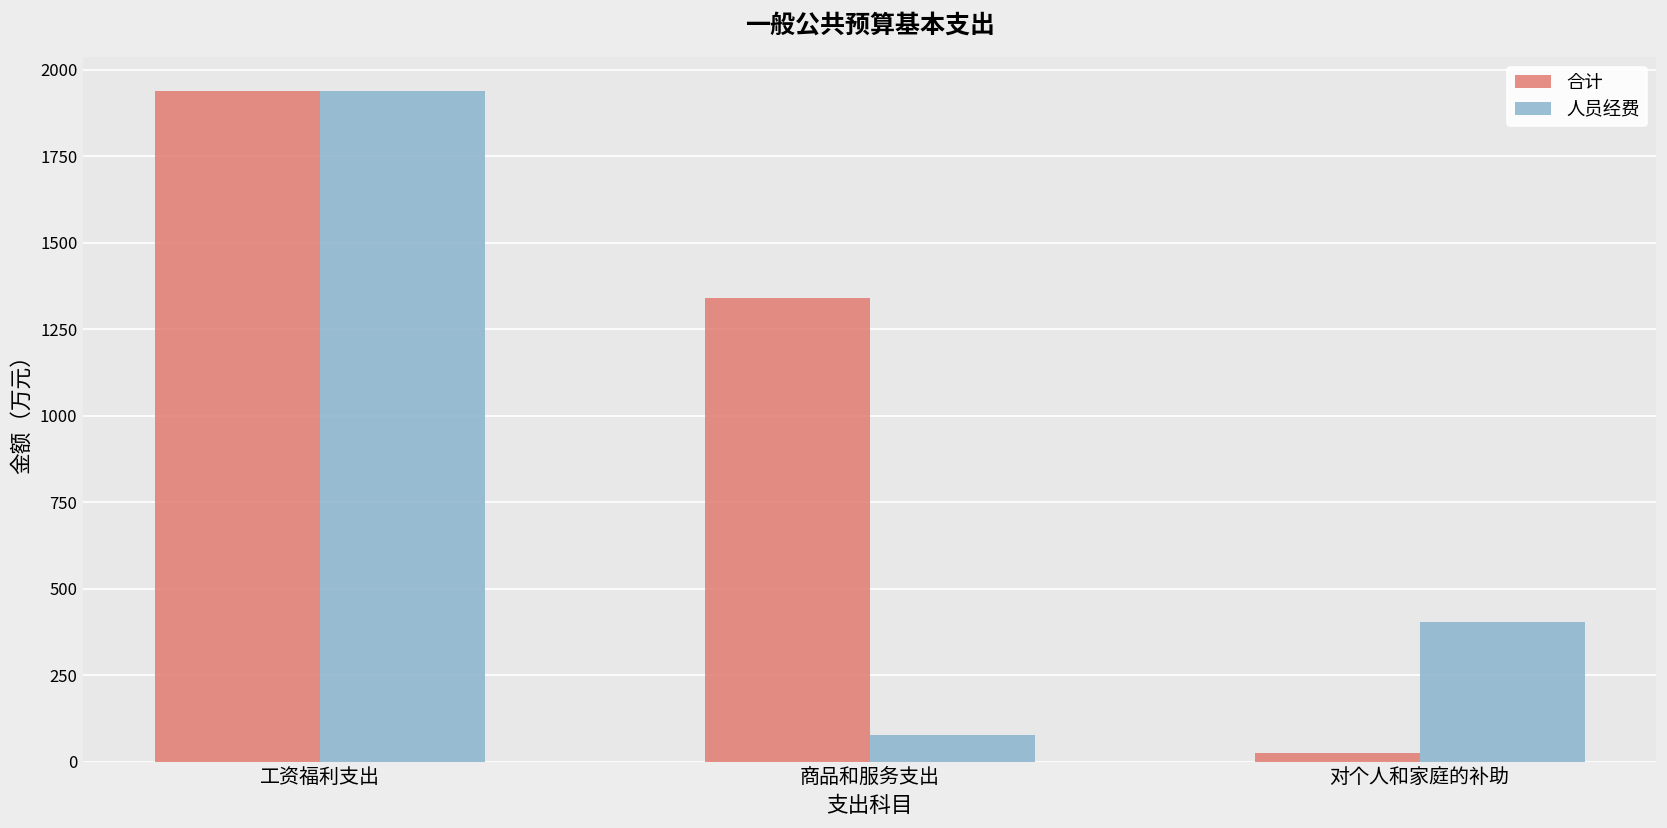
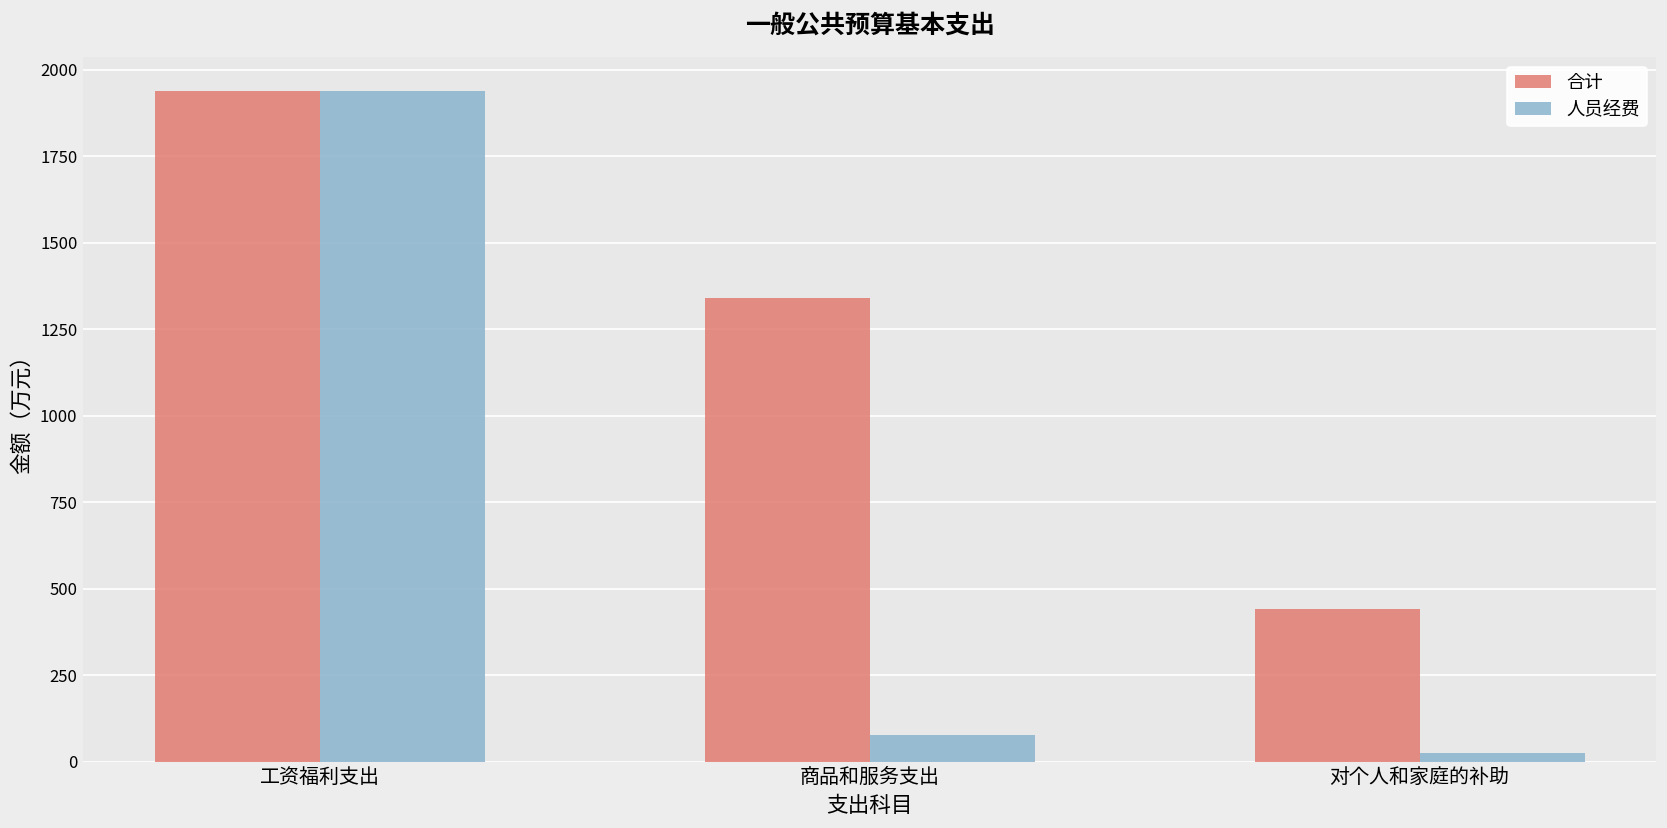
  {
    "合计": {
      "工资福利支出": 1940,
      "商品和服务支出": 1340,
-     "对个人和家庭的补助": 20
+     "对个人和家庭的补助": 440
    },
    "人员经费": {
      "工资福利支出": 1940,
      "商品和服务支出": 80,
-     "对个人和家庭的补助": 400
+     "对个人和家庭的补助": 20
    }
  }
